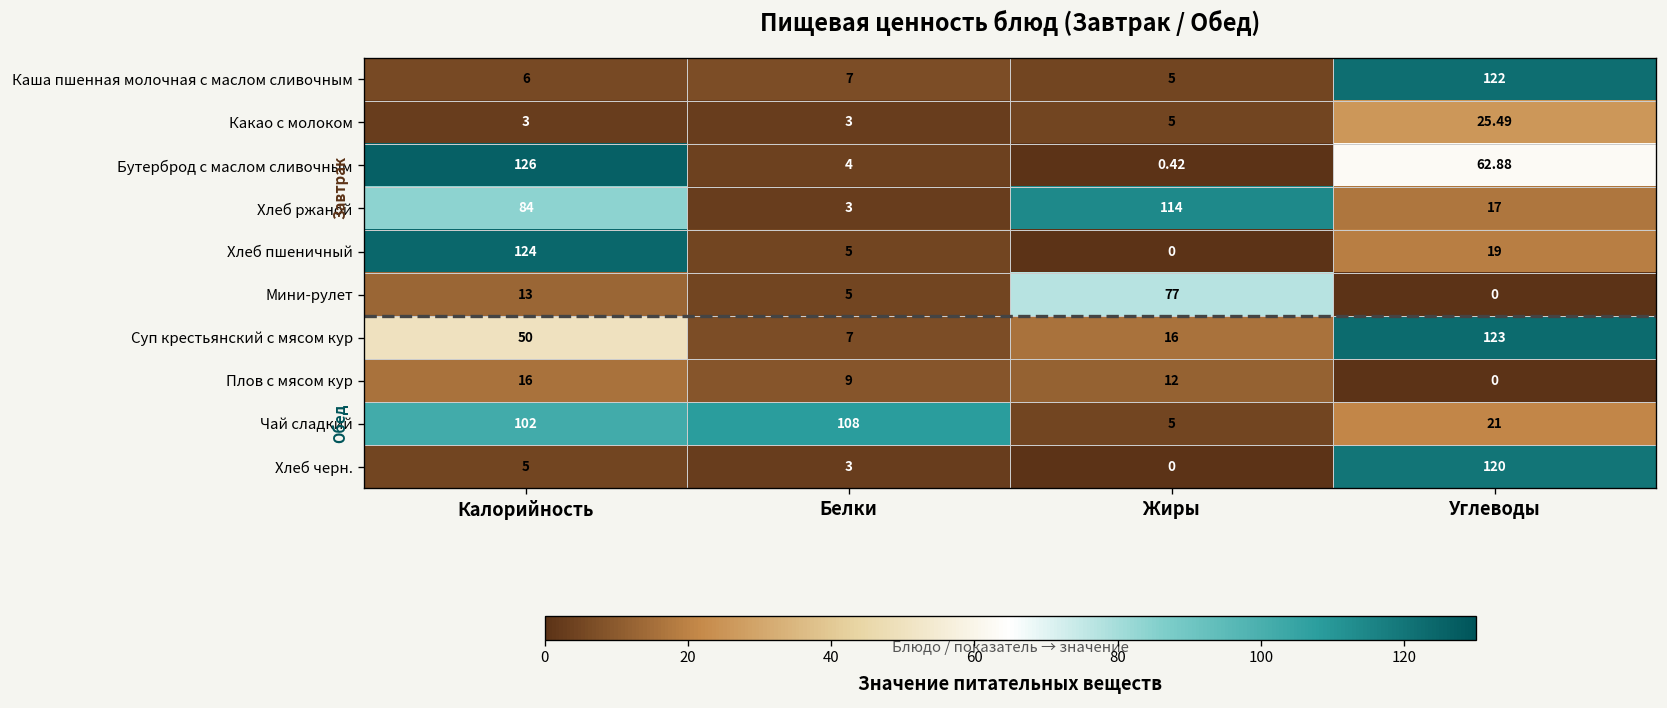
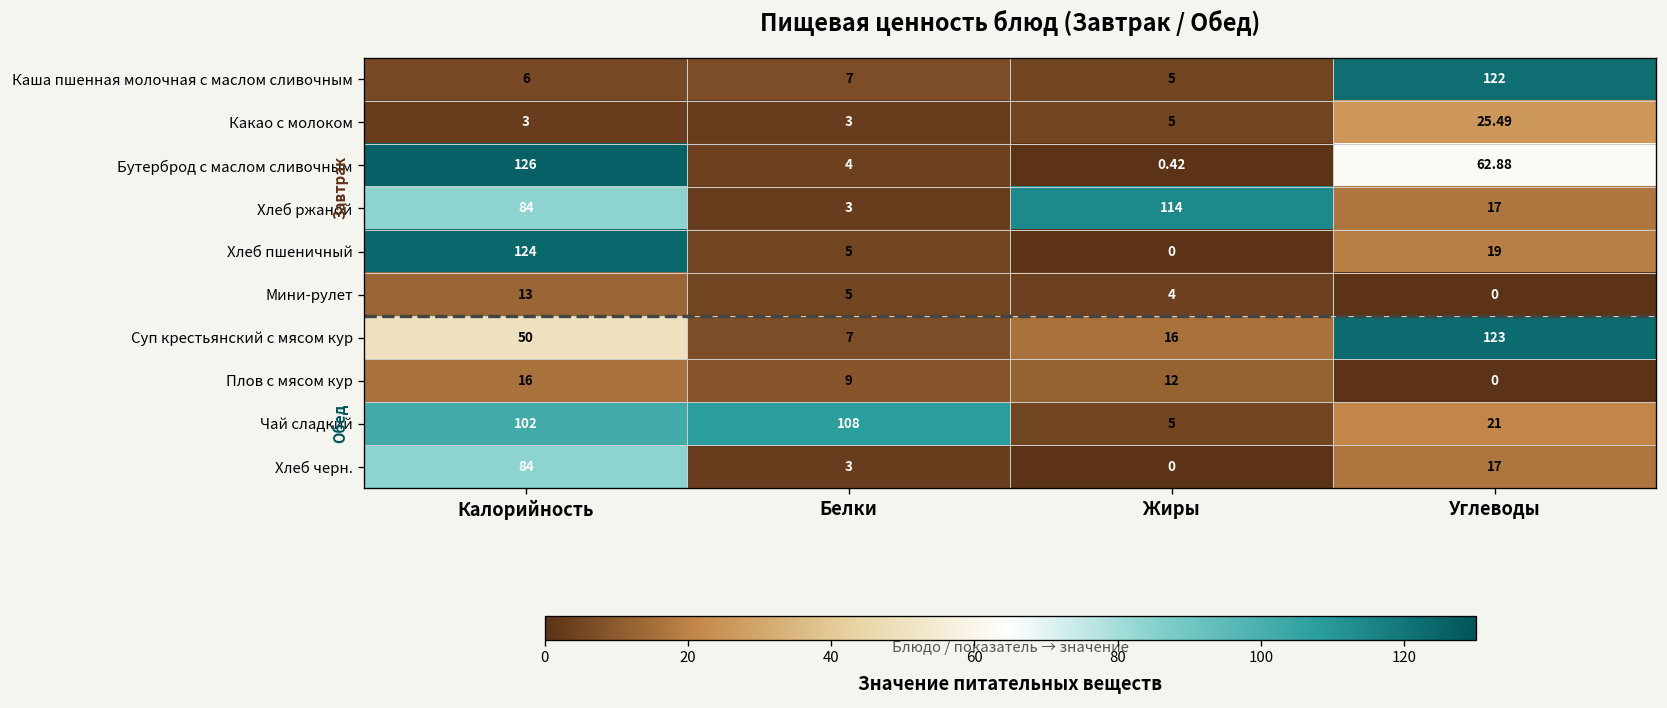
  {
    "Каша пшенная молочная с маслом сливочным": {
      "Калорийность": 6,
      "Белки": 7,
      "Жиры": 5,
      "Углеводы": 122
    },
    "Какао с молоком": {
      "Калорийность": 3,
      "Белки": 3,
      "Жиры": 5,
      "Углеводы": 25.49
    },
    "Бутерброд с маслом сливочным": {
      "Калорийность": 126,
      "Белки": 4,
      "Жиры": 0.42,
      "Углеводы": 62.88
    },
    "Хлеб ржаной": {
      "Калорийность": 84,
      "Белки": 3,
      "Жиры": 114,
      "Углеводы": 17
    },
    "Хлеб пшеничный": {
      "Калорийность": 124,
      "Белки": 5,
      "Жиры": 0,
      "Углеводы": 19
    },
    "Мини-рулет": {
      "Калорийность": 13,
      "Белки": 5,
-     "Жиры": 77,
+     "Жиры": 4,
      "Углеводы": 0
    },
    "Суп крестьянский с мясом кур": {
      "Калорийность": 50,
      "Белки": 7,
      "Жиры": 16,
      "Углеводы": 123
    },
    "Плов с мясом кур": {
      "Калорийность": 16,
      "Белки": 9,
      "Жиры": 12,
      "Углеводы": 0
    },
    "Чай сладкий": {
      "Калорийность": 102,
      "Белки": 108,
      "Жиры": 5,
      "Углеводы": 21
    },
    "Хлеб черн.": {
-     "Калорийность": 5,
+     "Калорийность": 84,
      "Белки": 3,
      "Жиры": 0,
-     "Углеводы": 120
+     "Углеводы": 17
    }
  }
